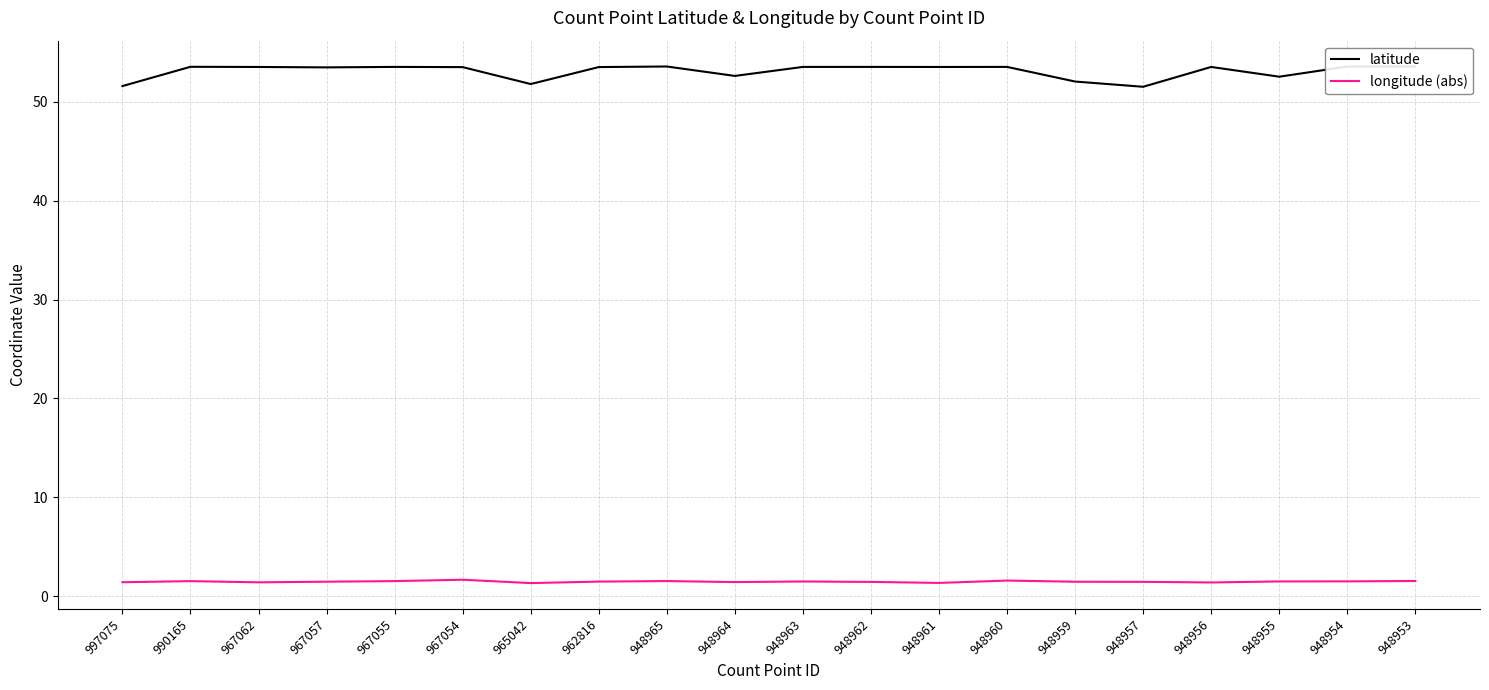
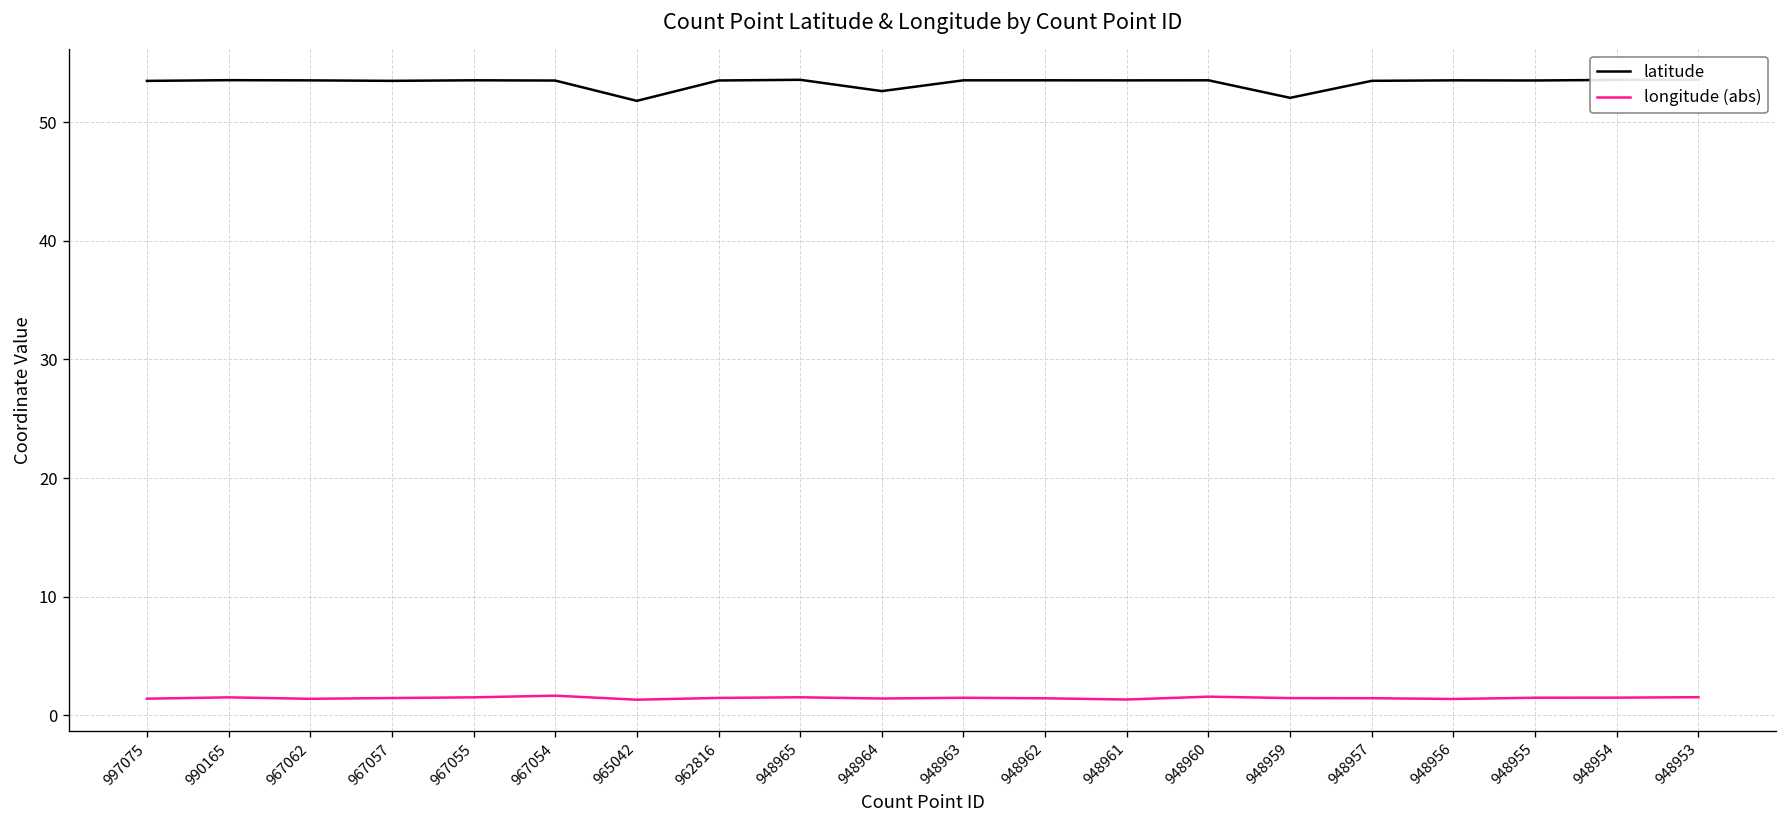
  {
    "latitude": {
-     "997075": 52,
+     "997075": 53,
      "990165": 54,
      "967062": 54,
      "967057": 54,
      "967055": 54,
      "967054": 54,
      "965042": 52,
      "962816": 54,
      "948965": 54,
      "948964": 53,
      "948963": 54,
      "948962": 54,
      "948961": 54,
      "948960": 54,
      "948959": 52,
-     "948957": 52,
+     "948957": 54,
      "948956": 54,
-     "948955": 53
+     "948955": 54
    },
    "longitude (abs)": {
      "997075": 1,
      "990165": 2,
      "967062": 1,
      "967057": 1,
      "967055": 2,
      "967054": 2,
      "965042": 1,
      "962816": 1,
      "948965": 2,
      "948964": 1,
      "948963": 1,
      "948962": 1,
      "948961": 1,
      "948960": 2,
      "948959": 1,
      "948957": 1,
      "948956": 1,
      "948955": 1,
      "948954": 1,
      "948953": 2
    }
  }
